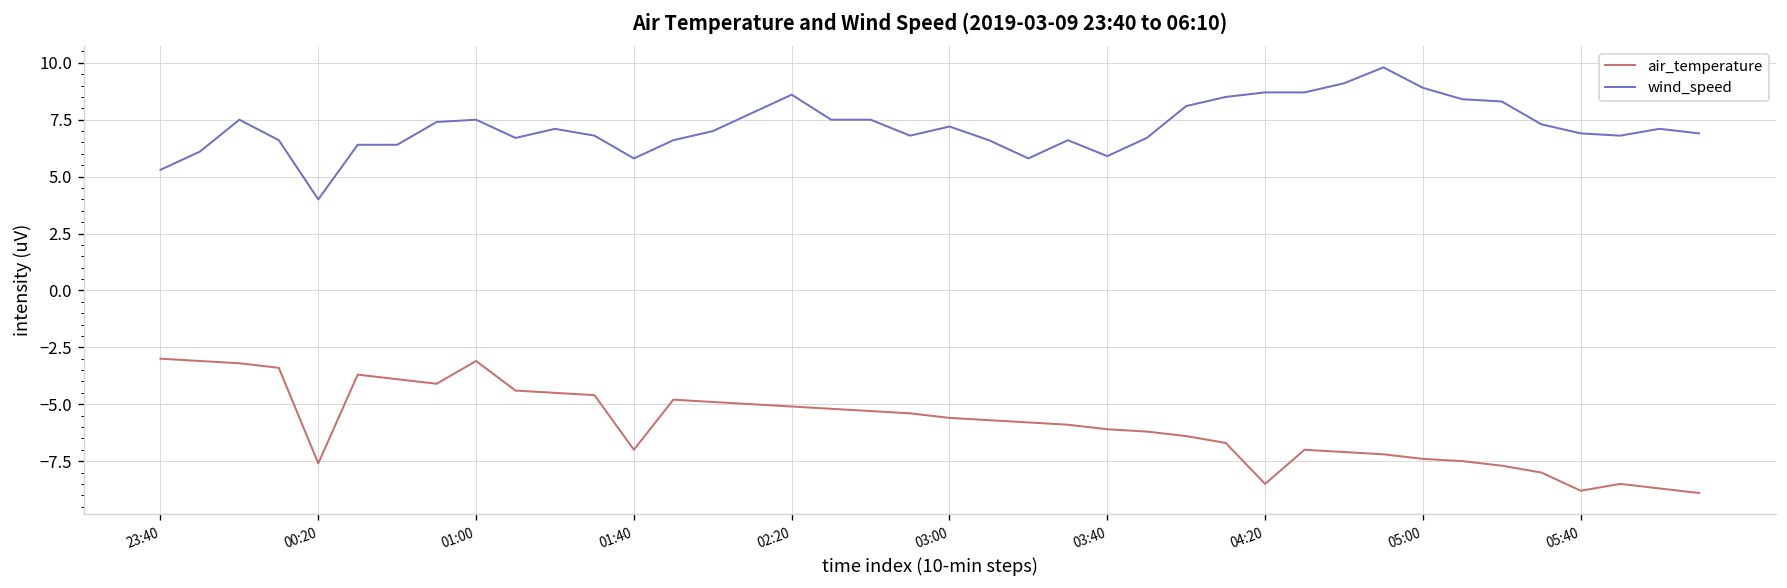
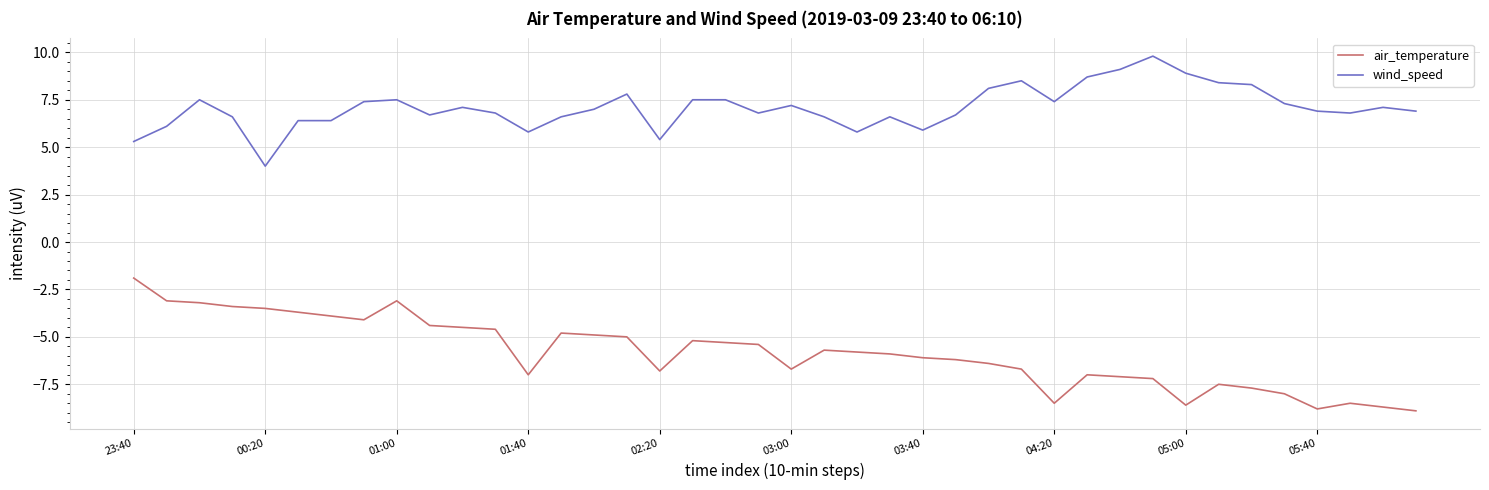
  {
    "air_temperature": {
-     "23:40": -3.0,
-     "00:20": -7.6,
+     "23:40": -1.9,
+     "00:20": -3.5,
      "01:00": -3.1,
      "01:40": -7.0,
-     "02:20": -5.1,
-     "03:00": -5.6,
+     "02:20": -6.8,
+     "03:00": -6.7,
      "03:40": -6.1,
      "04:20": -8.5,
-     "05:00": -7.4,
+     "05:00": -8.6,
      "05:40": -8.8
    },
    "wind_speed": {
      "23:40": 5.3,
      "00:20": 4.0,
      "01:00": 7.5,
      "01:40": 5.8,
-     "02:20": 8.6,
+     "02:20": 5.4,
      "03:00": 7.2,
      "03:40": 5.9,
-     "04:20": 8.7,
+     "04:20": 7.4,
      "05:00": 8.9,
      "05:40": 6.9
    }
  }
